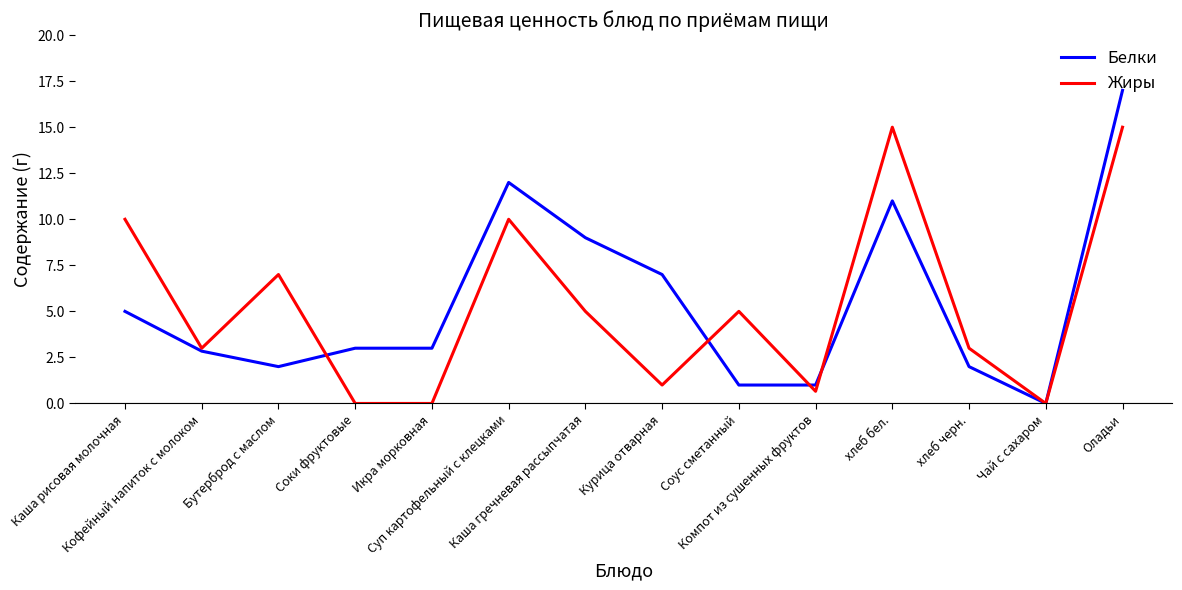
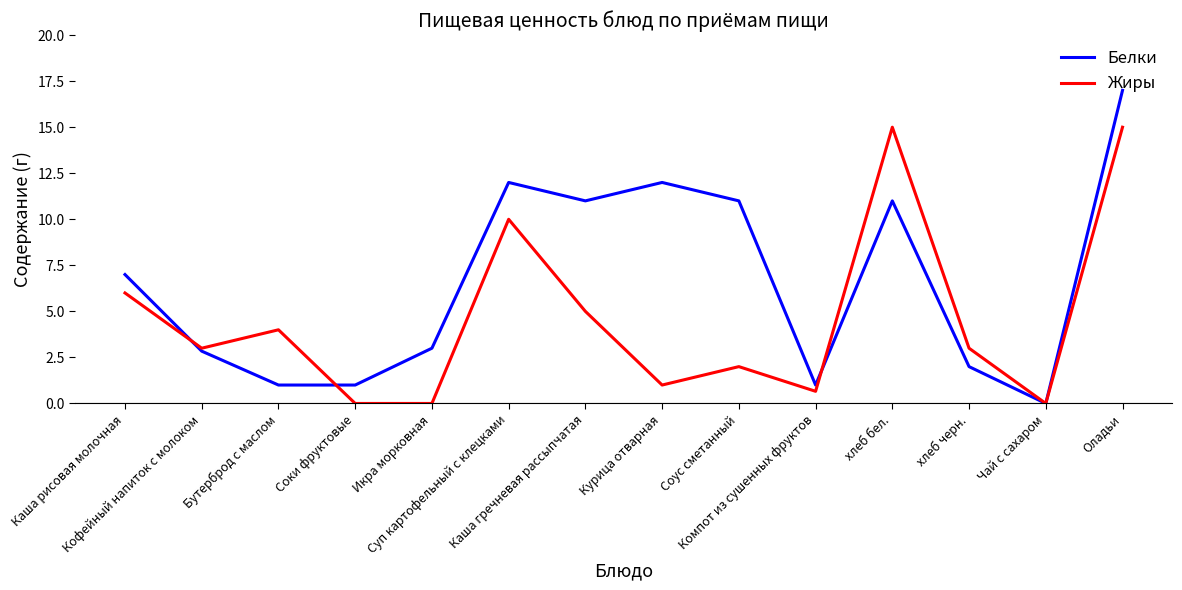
  {
    "Белки": {
-     "Каша рисовая молочная": 5,
+     "Каша рисовая молочная": 7,
      "Кофейный напиток с молоком": 2.8,
-     "Бутерброд с маслом": 2,
-     "Соки фруктовые": 3,
+     "Бутерброд с маслом": 1,
+     "Соки фруктовые": 1,
      "Икра морковная": 3,
      "Суп картофельный с клецками": 12,
-     "Каша гречневая рассыпчатая": 9,
-     "Курица отварная": 7,
-     "Соус сметанный": 1,
+     "Каша гречневая рассыпчатая": 11,
+     "Курица отварная": 12,
+     "Соус сметанный": 11,
      "Компот из сушенных фруктов": 1,
      "хлеб бел.": 11,
      "хлеб черн.": 2,
      "Оладьи": 17
    },
    "Жиры": {
-     "Каша рисовая молочная": 10,
+     "Каша рисовая молочная": 6,
      "Кофейный напиток с молоком": 3,
-     "Бутерброд с маслом": 7,
+     "Бутерброд с маслом": 4,
      "Соки фруктовые": 0,
      "Икра морковная": 0,
      "Суп картофельный с клецками": 10,
      "Каша гречневая рассыпчатая": 5,
      "Курица отварная": 1,
-     "Соус сметанный": 5,
+     "Соус сметанный": 2,
      "Компот из сушенных фруктов": 0.7,
      "хлеб бел.": 15,
      "хлеб черн.": 3,
      "Оладьи": 15
    }
  }
